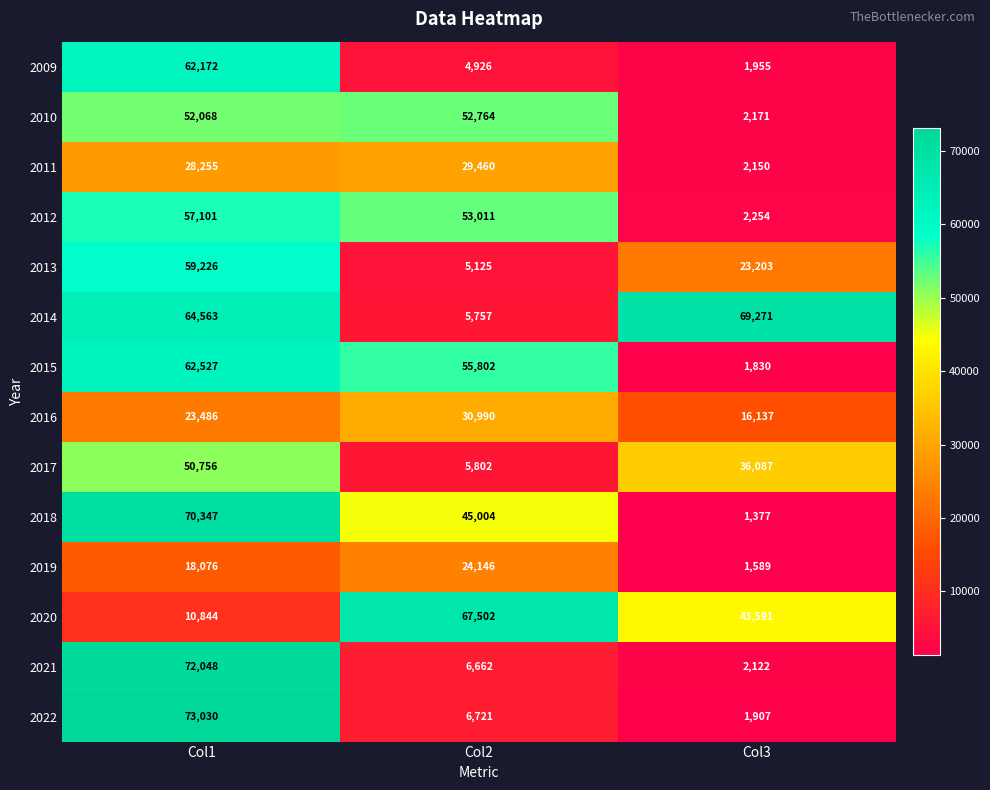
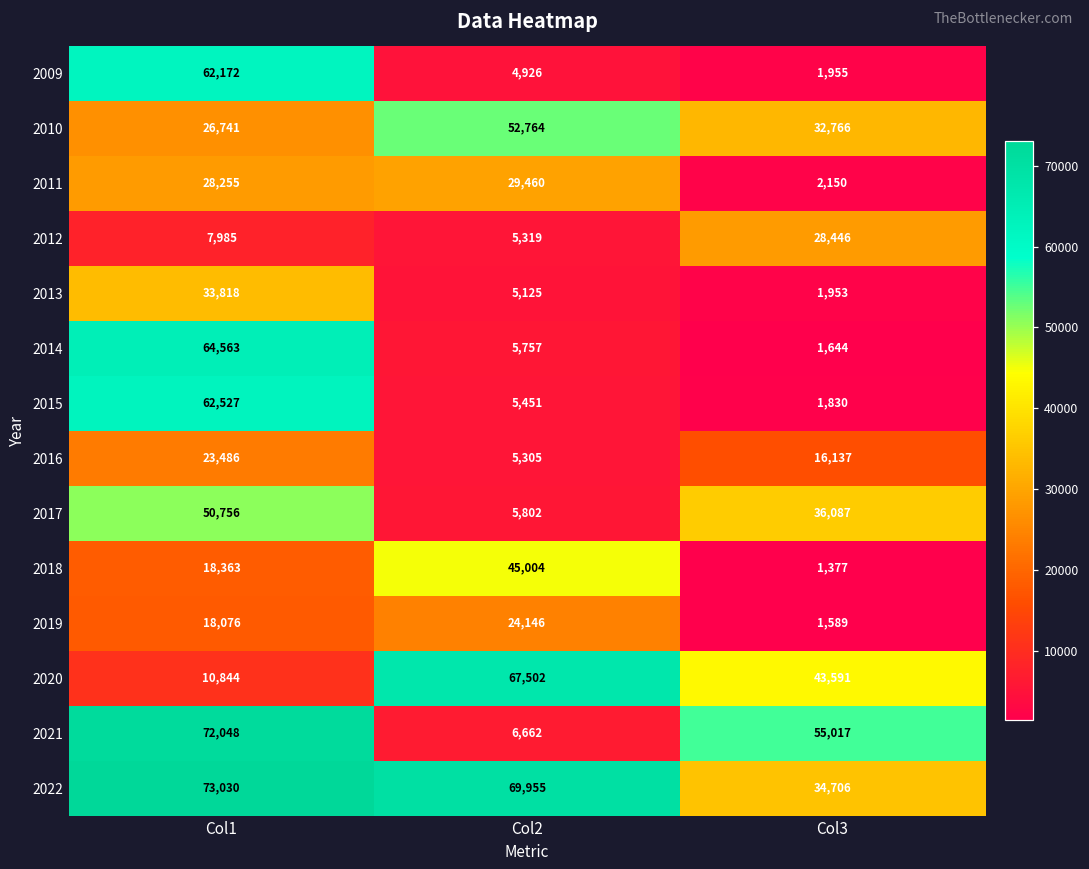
  {
    "2009": {
      "Col1": "62,172",
      "Col2": "4,926",
      "Col3": "1,955"
    },
    "2010": {
-     "Col1": "52,068",
+     "Col1": "26,741",
      "Col2": "52,764",
-     "Col3": "2,171"
+     "Col3": "32,766"
    },
    "2011": {
      "Col1": "28,255",
      "Col2": "29,460",
      "Col3": "2,150"
    },
    "2012": {
-     "Col1": "57,101",
-     "Col2": "53,011",
-     "Col3": "2,254"
+     "Col1": "7,985",
+     "Col2": "5,319",
+     "Col3": "28,446"
    },
    "2013": {
-     "Col1": "59,226",
+     "Col1": "33,818",
      "Col2": "5,125",
-     "Col3": "23,203"
+     "Col3": "1,953"
    },
    "2014": {
      "Col1": "64,563",
      "Col2": "5,757",
-     "Col3": "69,271"
+     "Col3": "1,644"
    },
    "2015": {
      "Col1": "62,527",
-     "Col2": "55,802",
+     "Col2": "5,451",
      "Col3": "1,830"
    },
    "2016": {
      "Col1": "23,486",
-     "Col2": "30,990",
+     "Col2": "5,305",
      "Col3": "16,137"
    },
    "2017": {
      "Col1": "50,756",
      "Col2": "5,802",
      "Col3": "36,087"
    },
    "2018": {
-     "Col1": "70,347",
+     "Col1": "18,363",
      "Col2": "45,004",
      "Col3": "1,377"
    },
    "2019": {
      "Col1": "18,076",
      "Col2": "24,146",
      "Col3": "1,589"
    },
    "2020": {
      "Col1": "10,844",
      "Col2": "67,502",
      "Col3": "43,591"
    },
    "2021": {
      "Col1": "72,048",
      "Col2": "6,662",
-     "Col3": "2,122"
+     "Col3": "55,017"
    },
    "2022": {
      "Col1": "73,030",
-     "Col2": "6,721",
-     "Col3": "1,907"
+     "Col2": "69,955",
+     "Col3": "34,706"
    }
  }
